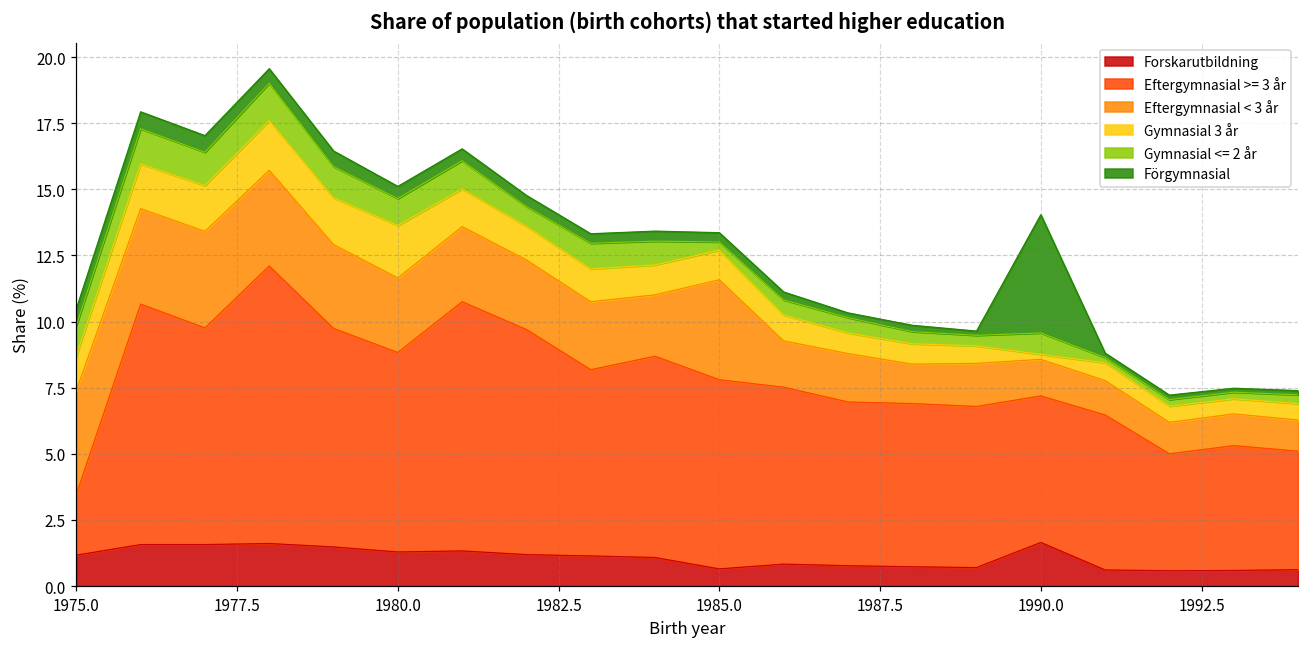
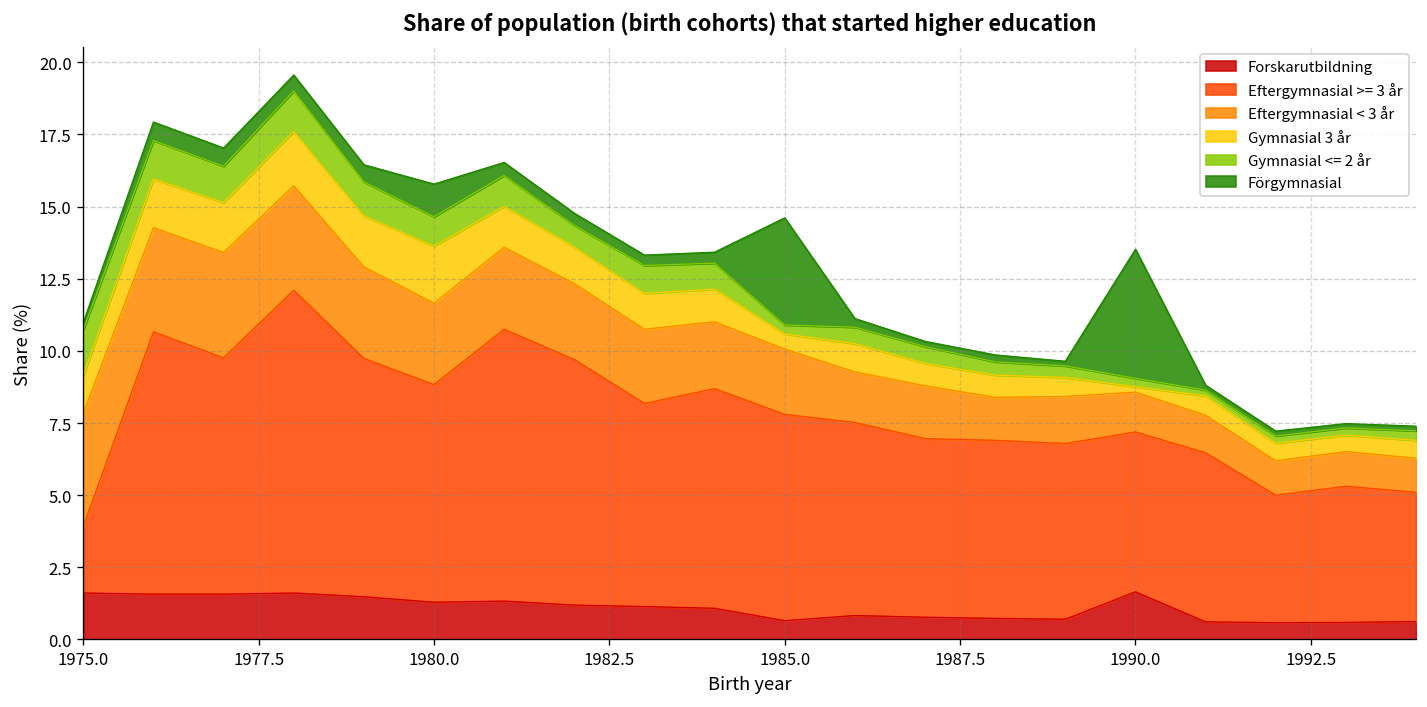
  {
    "Forskarutbildning": {
-     "1975.0": 1.2,
+     "1975.0": 1.6,
      "1980.0": 1.3,
      "1985.0": 0.7,
      "1990.0": 1.7
    },
    "Eftergymnasial >= 3 år": {
      "1975.0": 2.3,
      "1980.0": 7.5,
      "1985.0": 7.2,
      "1990.0": 5.5
    },
    "Eftergymnasial < 3 år": {
      "1975.0": 3.9,
      "1980.0": 2.8,
-     "1985.0": 3.8,
+     "1985.0": 2.3,
      "1990.0": 1.4
    },
    "Gymnasial 3 år": {
      "1975.0": 1.3,
      "1980.0": 2.0,
-     "1985.0": 1.1,
+     "1985.0": 0.5,
      "1990.0": 0.2
    },
    "Gymnasial <= 2 år": {
-     "1975.0": 1.1,
+     "1975.0": 1.6,
      "1980.0": 1.0,
      "1985.0": 0.3,
-     "1990.0": 0.8
+     "1990.0": 0.3
    },
    "Förgymnasial": {
-     "1975.0": 0.6,
-     "1980.0": 0.5,
-     "1985.0": 0.3,
+     "1975.0": 0.3,
+     "1980.0": 1.1,
+     "1985.0": 3.7,
      "1990.0": 4.5
    }
  }
